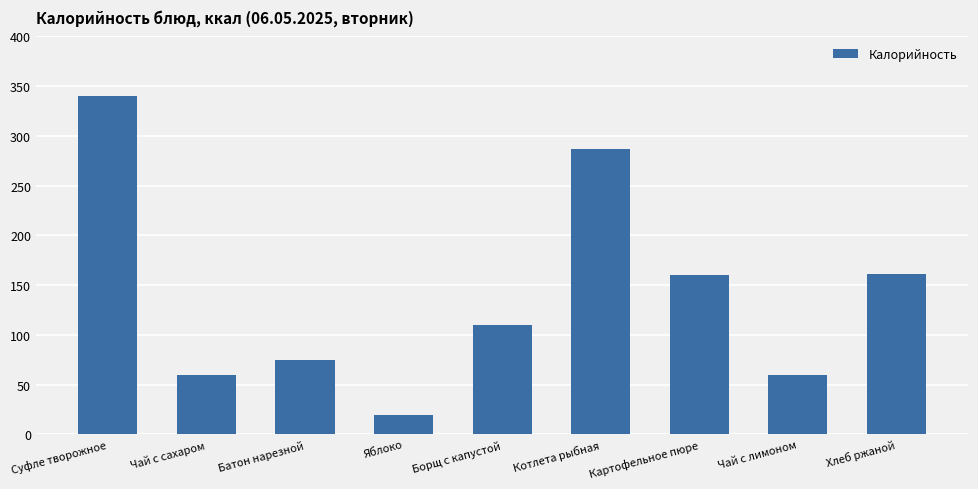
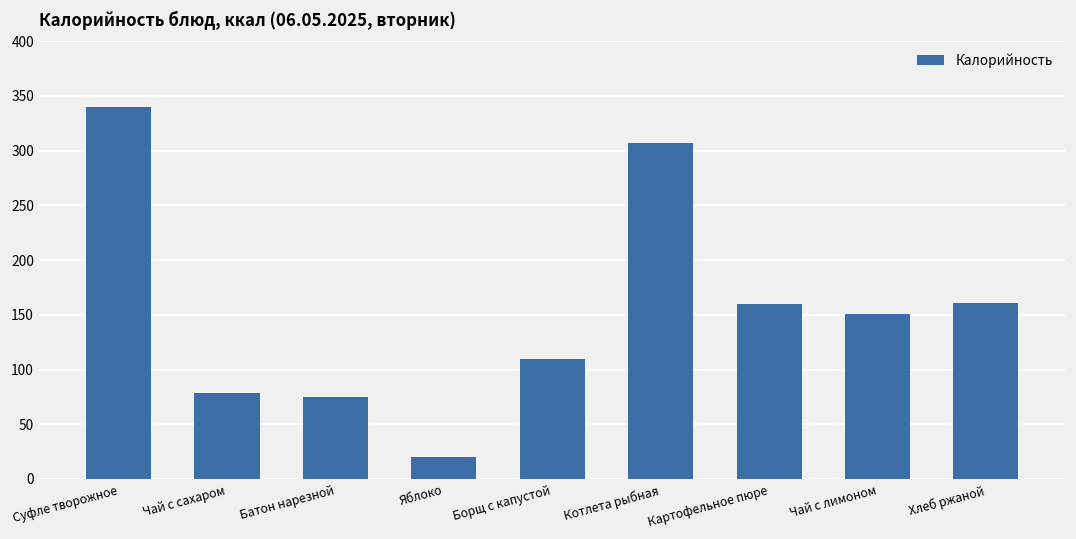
  {
    "Суфле творожное": 340,
-   "Чай с сахаром": 60,
+   "Чай с сахаром": 80,
    "Батон нарезной": 80,
    "Яблоко": 20,
    "Борщ с капустой": 110,
-   "Котлета рыбная": 290,
+   "Котлета рыбная": 310,
    "Картофельное пюре": 160,
-   "Чай с лимоном": 60,
+   "Чай с лимоном": 150,
    "Хлеб ржаной": 160
  }
